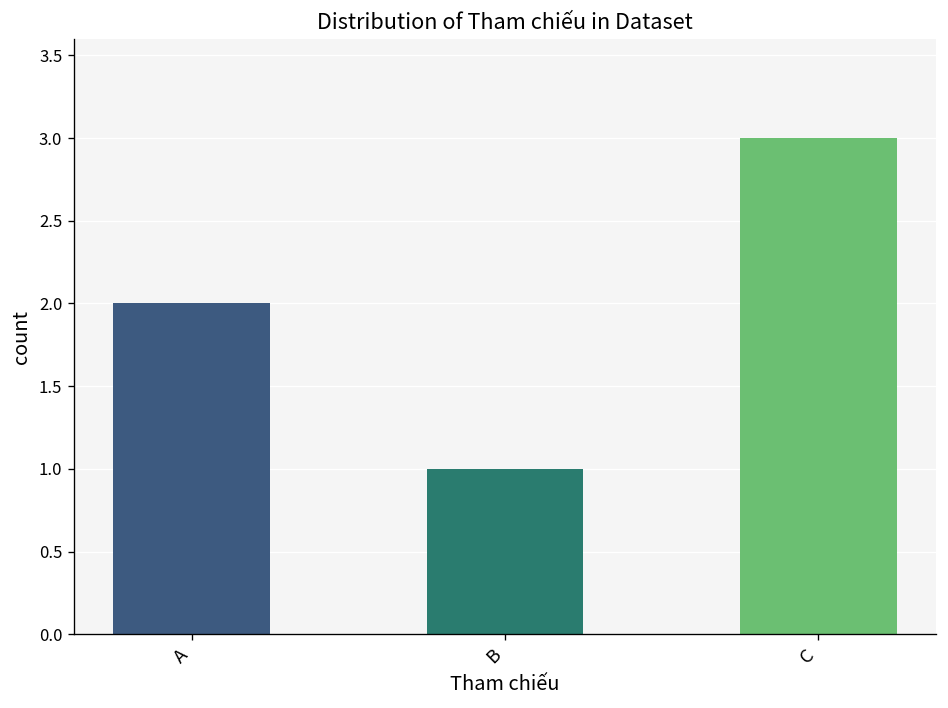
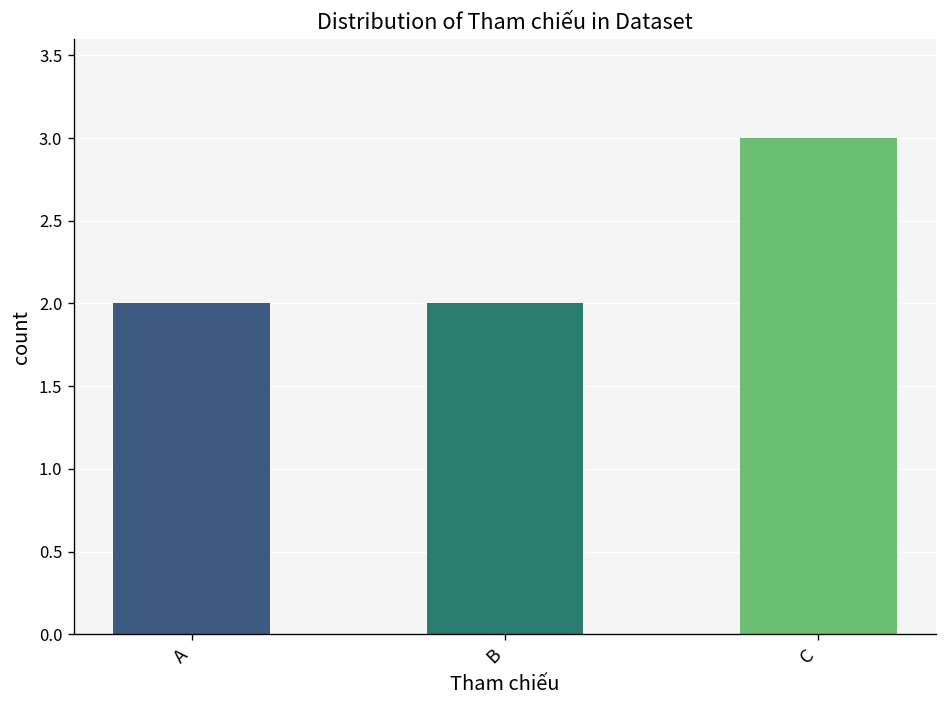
  {
    "A": 2,
-   "B": 1,
+   "B": 2,
    "C": 3
  }
